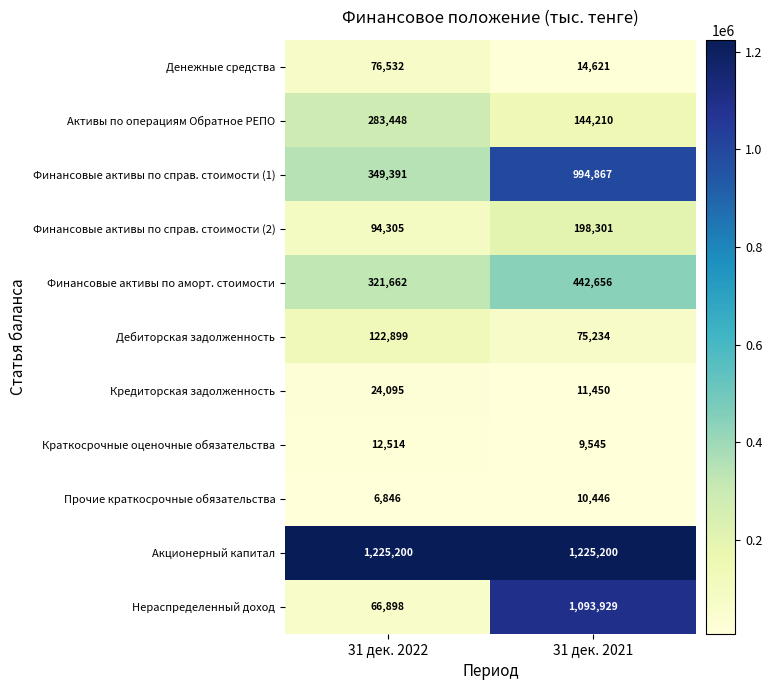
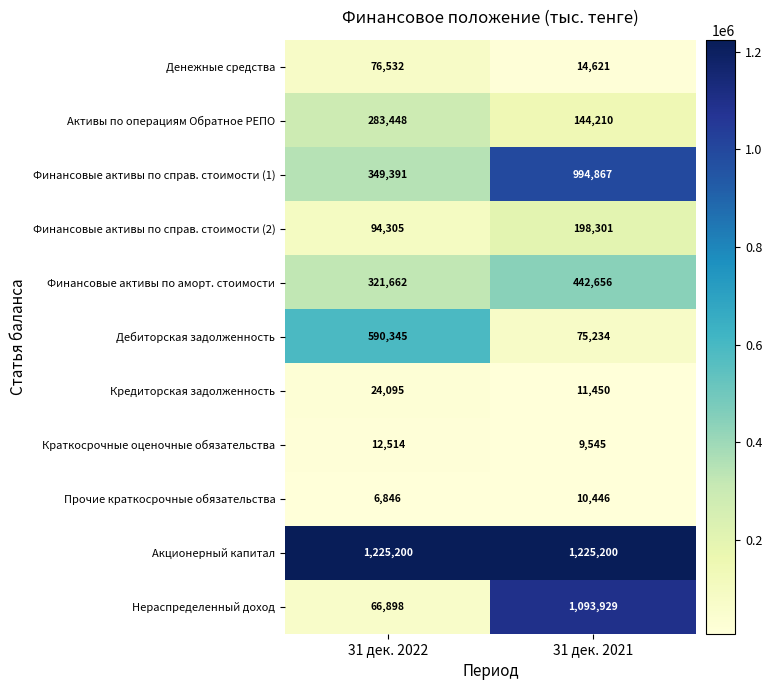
  {
    "Денежные средства": {
      "31 дек. 2022": "76,532",
      "31 дек. 2021": "14,621"
    },
    "Активы по операциям Обратное РЕПО": {
      "31 дек. 2022": "283,448",
      "31 дек. 2021": "144,210"
    },
    "Финансовые активы по справ. стоимости (1)": {
      "31 дек. 2022": "349,391",
      "31 дек. 2021": "994,867"
    },
    "Финансовые активы по справ. стоимости (2)": {
      "31 дек. 2022": "94,305",
      "31 дек. 2021": "198,301"
    },
    "Финансовые активы по аморт. стоимости": {
      "31 дек. 2022": "321,662",
      "31 дек. 2021": "442,656"
    },
    "Дебиторская задолженность": {
-     "31 дек. 2022": "122,899",
+     "31 дек. 2022": "590,345",
      "31 дек. 2021": "75,234"
    },
    "Кредиторская задолженность": {
      "31 дек. 2022": "24,095",
      "31 дек. 2021": "11,450"
    },
    "Краткосрочные оценочные обязательства": {
      "31 дек. 2022": "12,514",
      "31 дек. 2021": "9,545"
    },
    "Прочие краткосрочные обязательства": {
      "31 дек. 2022": "6,846",
      "31 дек. 2021": "10,446"
    },
    "Акционерный капитал": {
      "31 дек. 2022": "1,225,200",
      "31 дек. 2021": "1,225,200"
    },
    "Нераспределенный доход": {
      "31 дек. 2022": "66,898",
      "31 дек. 2021": "1,093,929"
    }
  }
